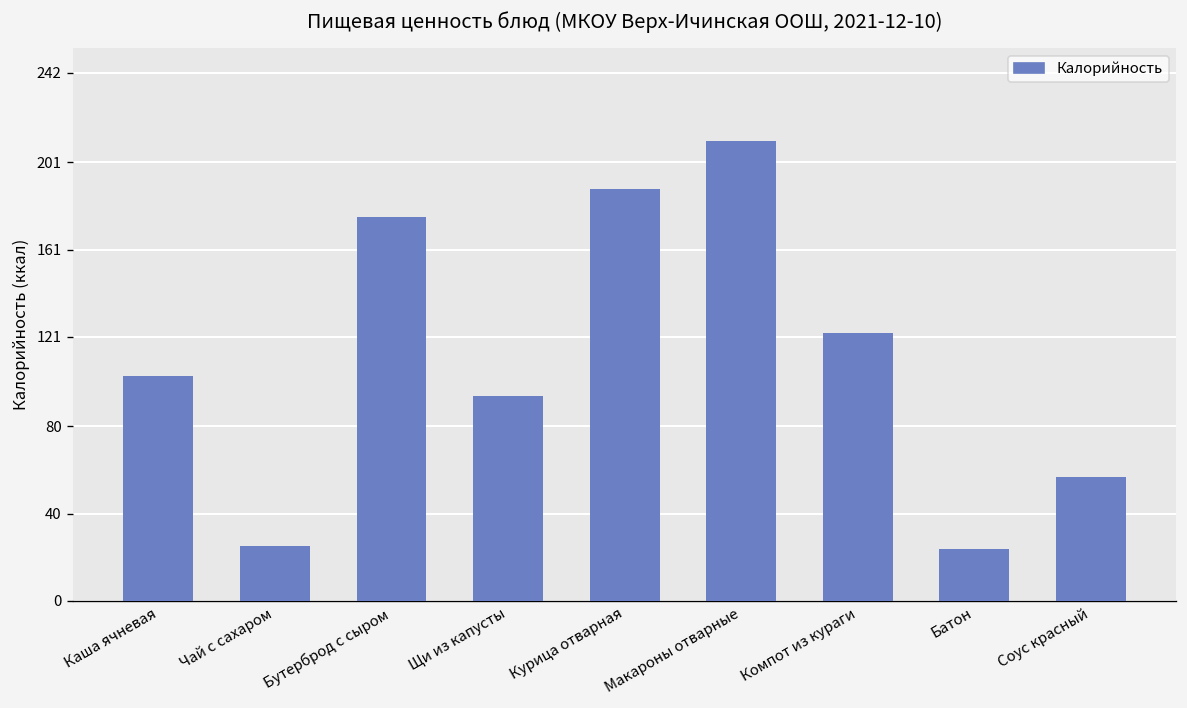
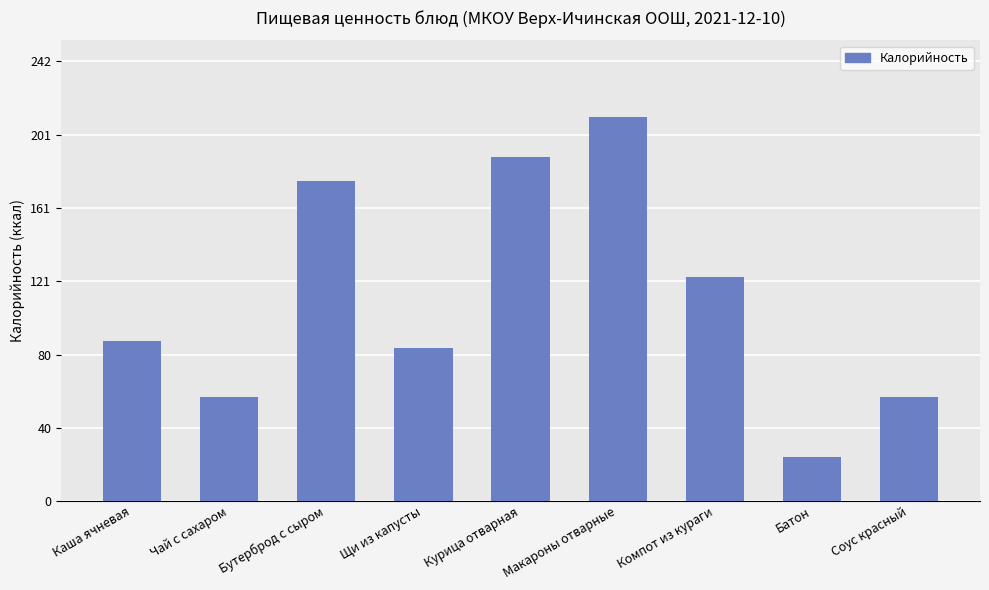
  {
-   "Каша ячневая": 103,
-   "Чай с сахаром": 25,
+   "Каша ячневая": 88,
+   "Чай с сахаром": 57,
    "Бутерброд с сыром": 176,
-   "Щи из капусты": 94,
+   "Щи из капусты": 84,
    "Курица отварная": 189,
    "Макароны отварные": 211,
    "Компот из кураги": 123,
    "Батон": 24,
    "Соус красный": 57
  }
